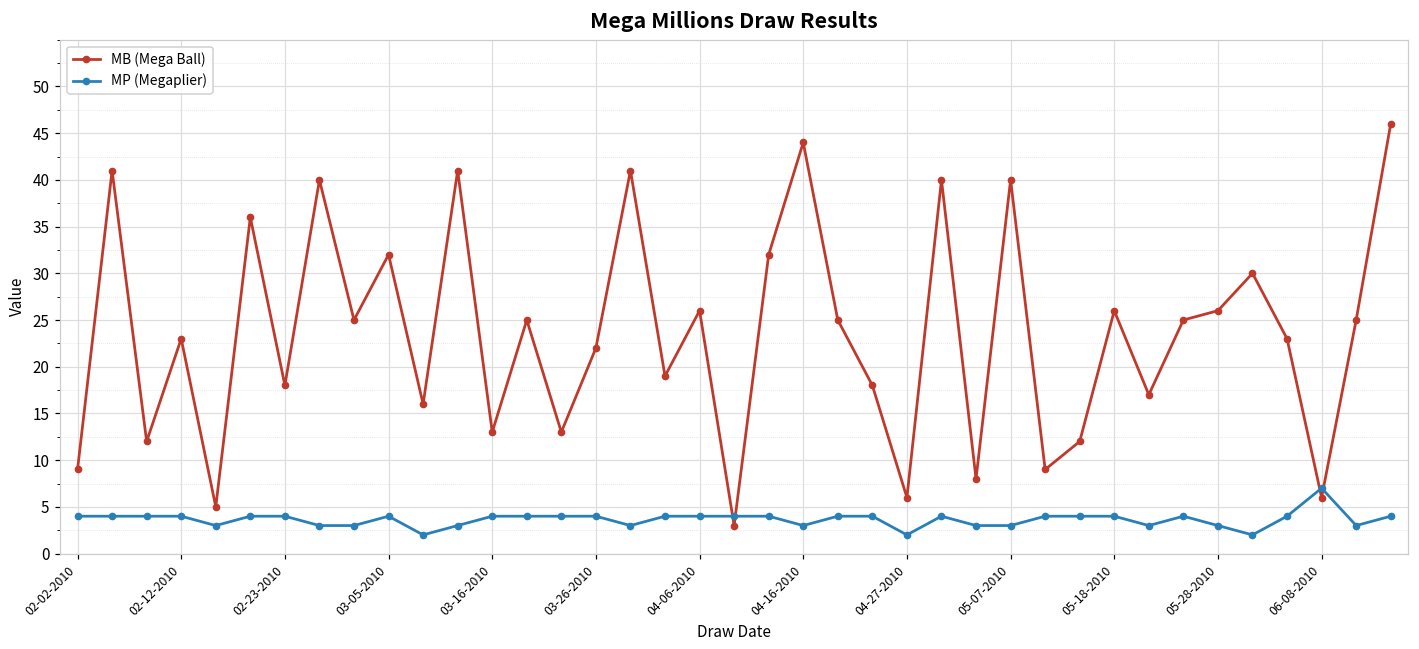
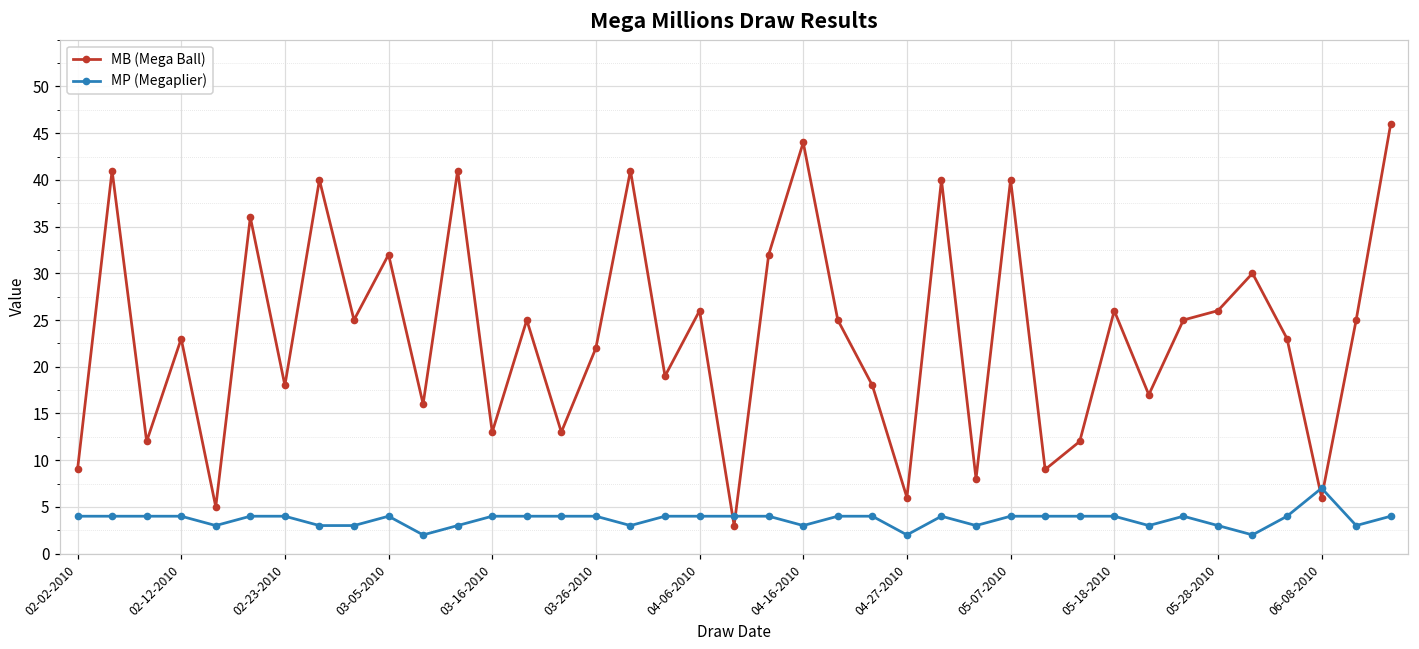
  {
    "MB (Mega Ball)": {
      "02-02-2010": 9,
      "02-12-2010": 23,
      "02-23-2010": 18,
      "03-05-2010": 32,
      "03-16-2010": 13,
      "03-26-2010": 22,
      "04-06-2010": 26,
      "04-16-2010": 44,
      "04-27-2010": 6,
      "05-07-2010": 40,
      "05-18-2010": 26,
      "05-28-2010": 26,
      "06-08-2010": 6
    },
    "MP (Megaplier)": {
      "02-02-2010": 4,
      "02-12-2010": 4,
      "02-23-2010": 4,
      "03-05-2010": 4,
      "03-16-2010": 4,
      "03-26-2010": 4,
      "04-06-2010": 4,
      "04-16-2010": 3,
      "04-27-2010": 2,
-     "05-07-2010": 3,
+     "05-07-2010": 4,
      "05-18-2010": 4,
      "05-28-2010": 3,
      "06-08-2010": 7
    }
  }
